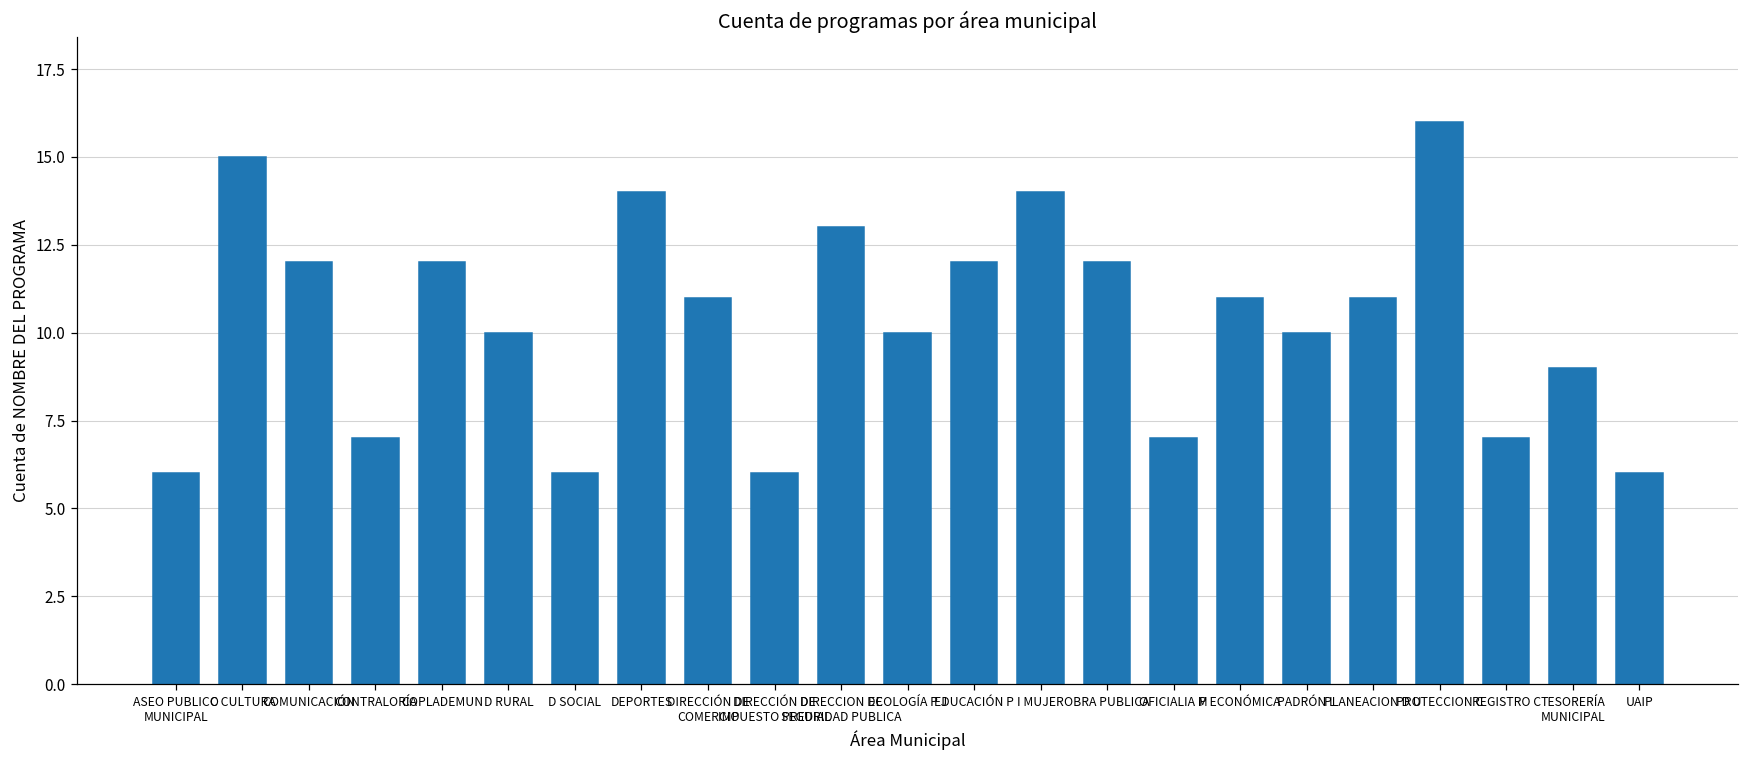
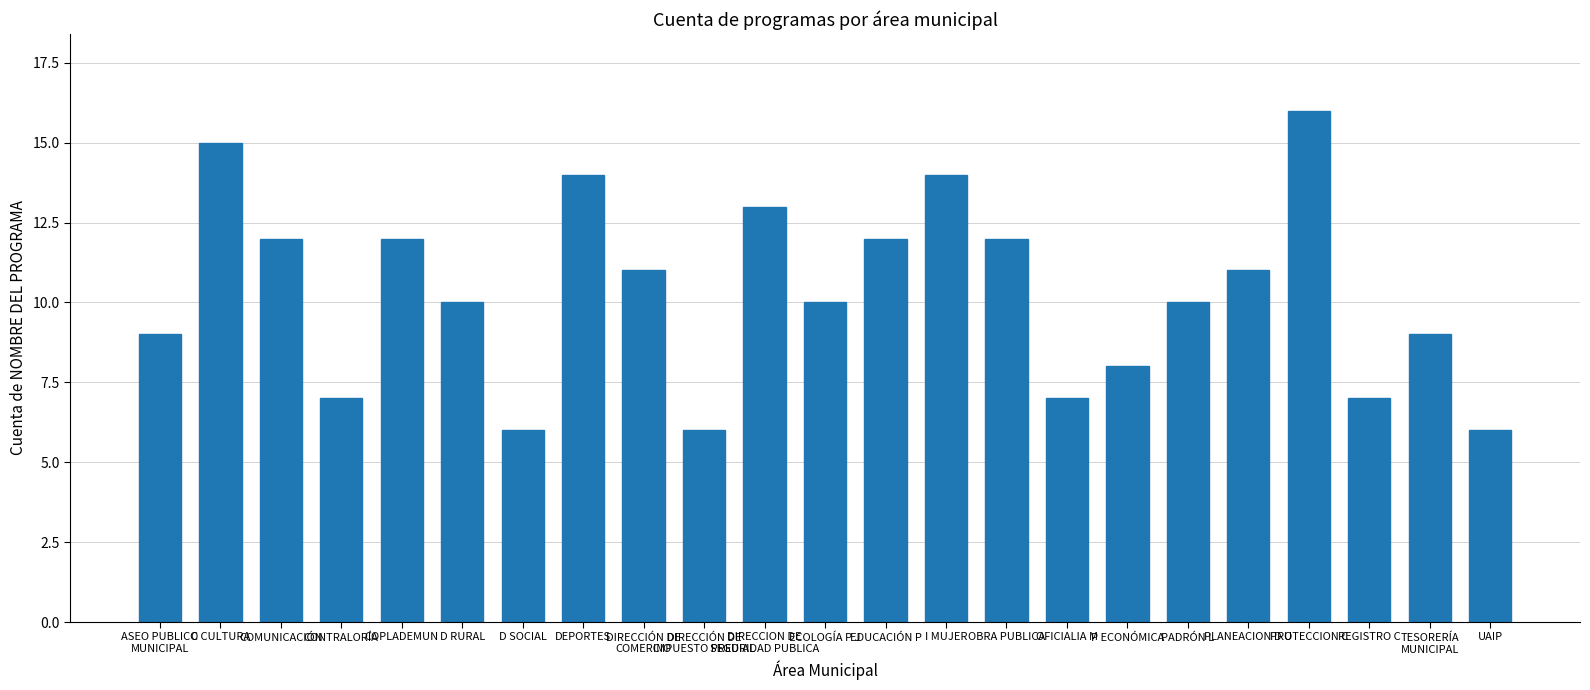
  {
-   "ASEO PUBLICO MUNICIPAL": 6,
+   "ASEO PUBLICO MUNICIPAL": 9,
    "D RURAL": 10,
    "D SOCIAL": 6,
    "DEPORTES": 14,
    "I MUJER": 14,
    "OBRA PUBLICA": 12,
    "OFICIALIA M": 7,
-   "P ECONÓMICA": 11,
+   "P ECONÓMICA": 8,
    "TESORERÍA MUNICIPAL": 9,
    "UAIP": 6
  }
